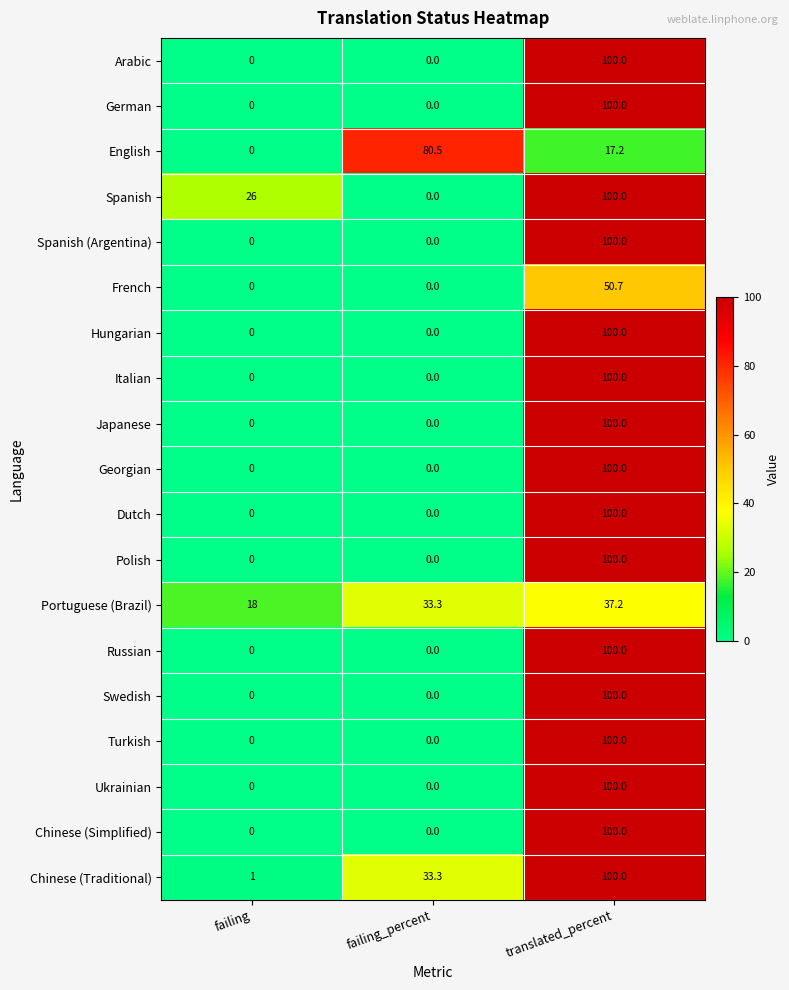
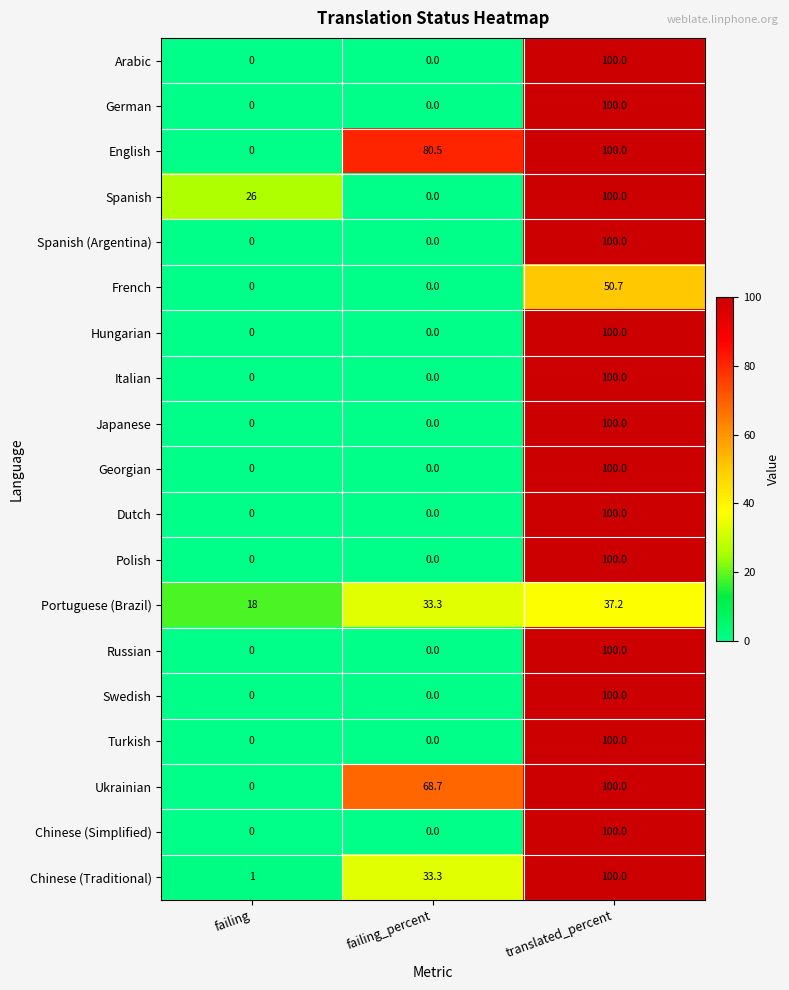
  {
    "Arabic": {
      "failing": 0,
      "failing_percent": 0.0,
      "translated_percent": 100.0
    },
    "German": {
      "failing": 0,
      "failing_percent": 0.0,
      "translated_percent": 100.0
    },
    "English": {
      "failing": 0,
      "failing_percent": 80.5,
-     "translated_percent": 17.2
+     "translated_percent": 100.0
    },
    "Spanish": {
      "failing": 26,
      "failing_percent": 0.0,
      "translated_percent": 100.0
    },
    "Spanish (Argentina)": {
      "failing": 0,
      "failing_percent": 0.0,
      "translated_percent": 100.0
    },
    "French": {
      "failing": 0,
      "failing_percent": 0.0,
      "translated_percent": 50.7
    },
    "Hungarian": {
      "failing": 0,
      "failing_percent": 0.0,
      "translated_percent": 100.0
    },
    "Italian": {
      "failing": 0,
      "failing_percent": 0.0,
      "translated_percent": 100.0
    },
    "Japanese": {
      "failing": 0,
      "failing_percent": 0.0,
      "translated_percent": 100.0
    },
    "Georgian": {
      "failing": 0,
      "failing_percent": 0.0,
      "translated_percent": 100.0
    },
    "Dutch": {
      "failing": 0,
      "failing_percent": 0.0,
      "translated_percent": 100.0
    },
    "Polish": {
      "failing": 0,
      "failing_percent": 0.0,
      "translated_percent": 100.0
    },
    "Portuguese (Brazil)": {
      "failing": 18,
      "failing_percent": 33.3,
      "translated_percent": 37.2
    },
    "Russian": {
      "failing": 0,
      "failing_percent": 0.0,
      "translated_percent": 100.0
    },
    "Swedish": {
      "failing": 0,
      "failing_percent": 0.0,
      "translated_percent": 100.0
    },
    "Turkish": {
      "failing": 0,
      "failing_percent": 0.0,
      "translated_percent": 100.0
    },
    "Ukrainian": {
      "failing": 0,
-     "failing_percent": 0.0,
+     "failing_percent": 68.7,
      "translated_percent": 100.0
    },
    "Chinese (Simplified)": {
      "failing": 0,
      "failing_percent": 0.0,
      "translated_percent": 100.0
    },
    "Chinese (Traditional)": {
      "failing": 1,
      "failing_percent": 33.3,
      "translated_percent": 100.0
    }
  }
